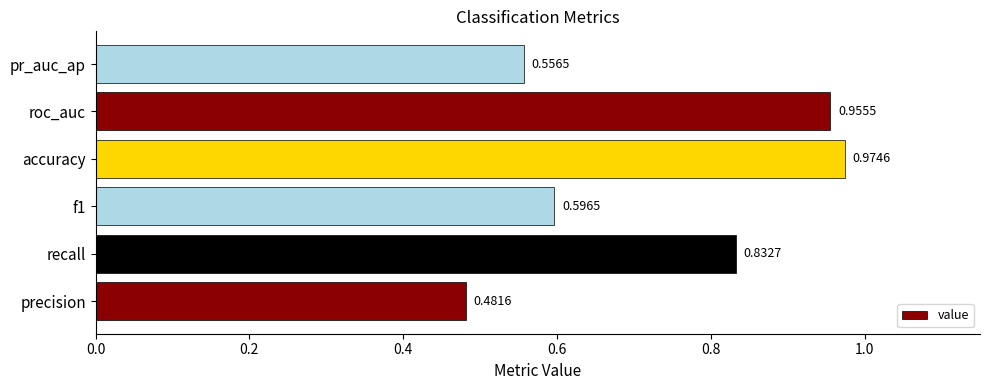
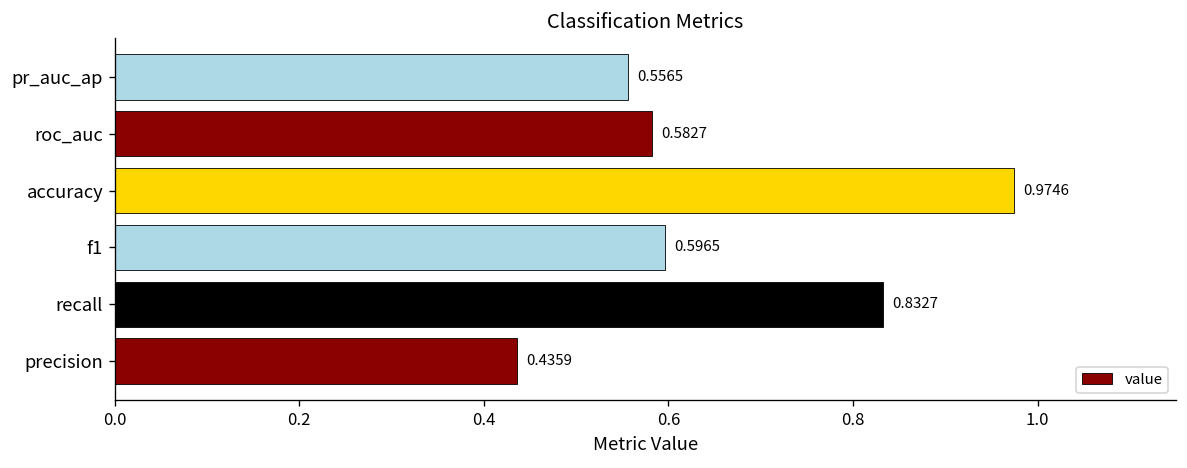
  {
    "pr_auc_ap": 0.5565,
-   "roc_auc": 0.9555,
+   "roc_auc": 0.5827,
    "accuracy": 0.9746,
    "f1": 0.5965,
    "recall": 0.8327,
-   "precision": 0.4816
+   "precision": 0.4359
  }
